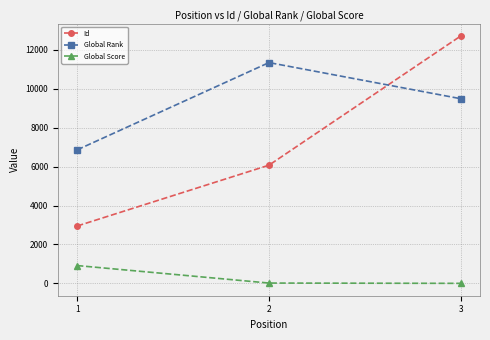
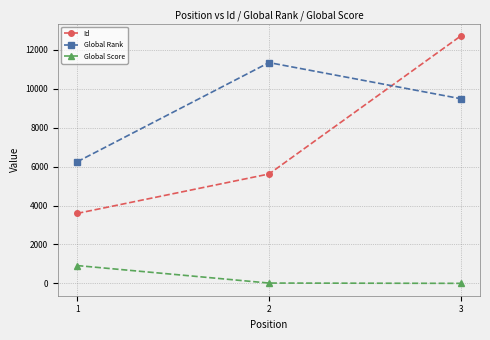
  {
    "Id": {
-     "1": 3000,
-     "2": 6100,
+     "1": 3600,
+     "2": 5600,
      "3": 12700
    },
    "Global Rank": {
-     "1": 6900,
+     "1": 6300,
      "2": 11300,
      "3": 9500
    },
    "Global Score": {
      "1": 900,
      "2": 0,
      "3": 0
    }
  }
